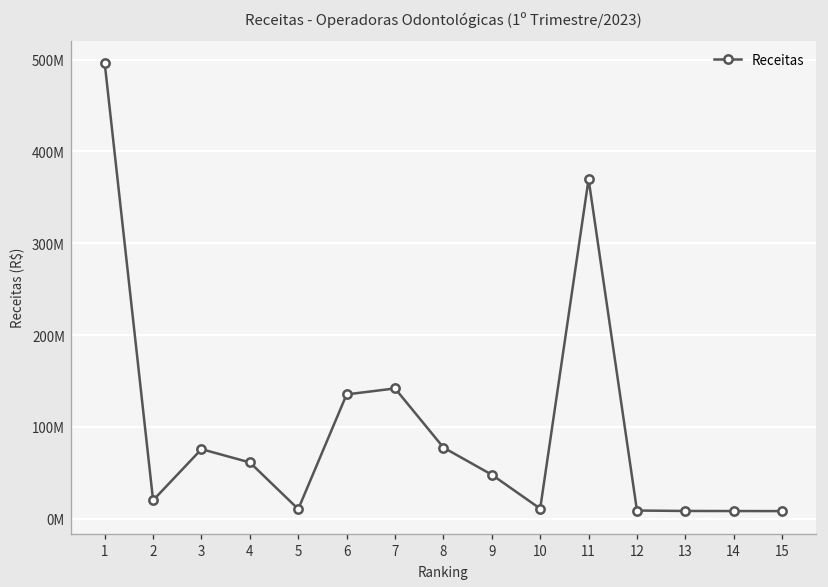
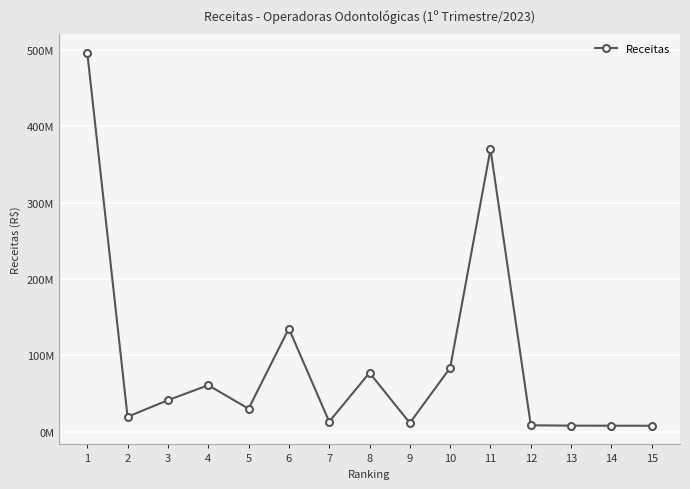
  {
    "1": 500000000,
    "2": 20000000,
-   "3": 80000000,
+   "3": 40000000,
    "4": 60000000,
-   "5": 10000000,
+   "5": 30000000,
    "6": 140000000,
-   "7": 140000000,
+   "7": 10000000,
    "8": 80000000,
-   "9": 50000000,
-   "10": 10000000,
+   "9": 10000000,
+   "10": 80000000,
    "11": 370000000,
    "12": 10000000,
    "13": 10000000,
    "14": 10000000,
    "15": 10000000
  }
